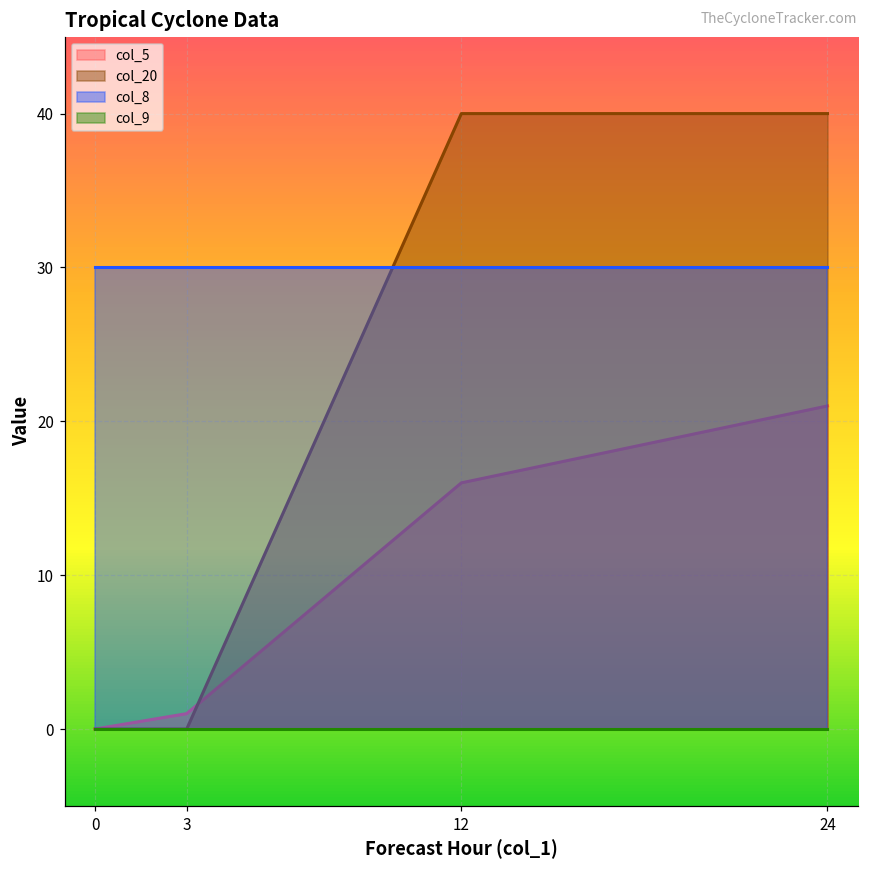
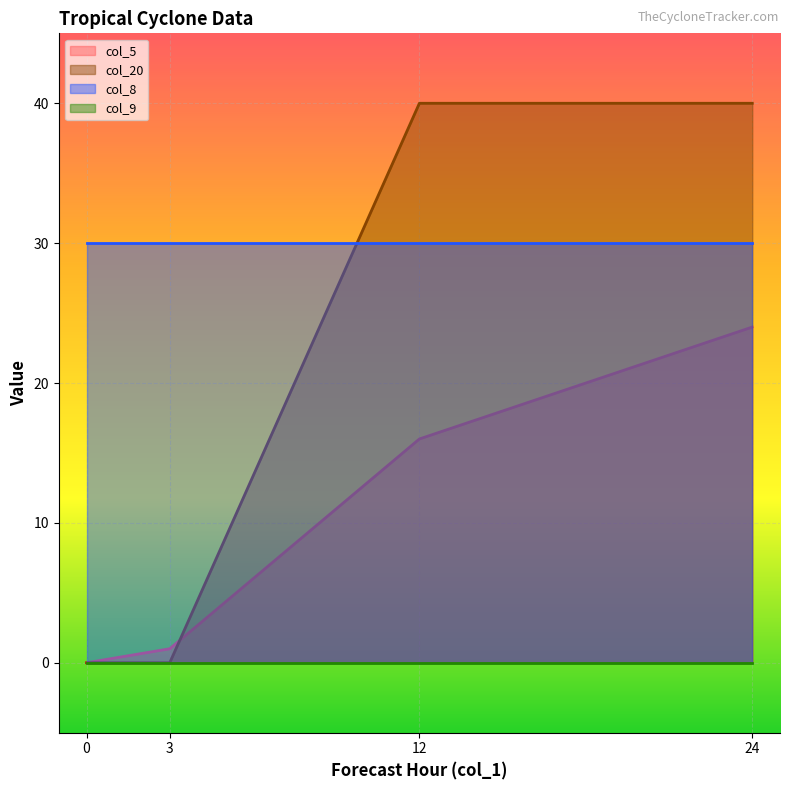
  {
    "col_5": {
      "3": 1,
      "12": 16,
-     "24": 21
+     "24": 24
    },
    "col_20": {
      "12": 40,
      "24": 40
    },
    "col_8": {
      "0": 30,
      "3": 30,
      "12": 30,
      "24": 30
    },
    "col_9": {
      "12": 0,
      "24": 0
    }
  }
